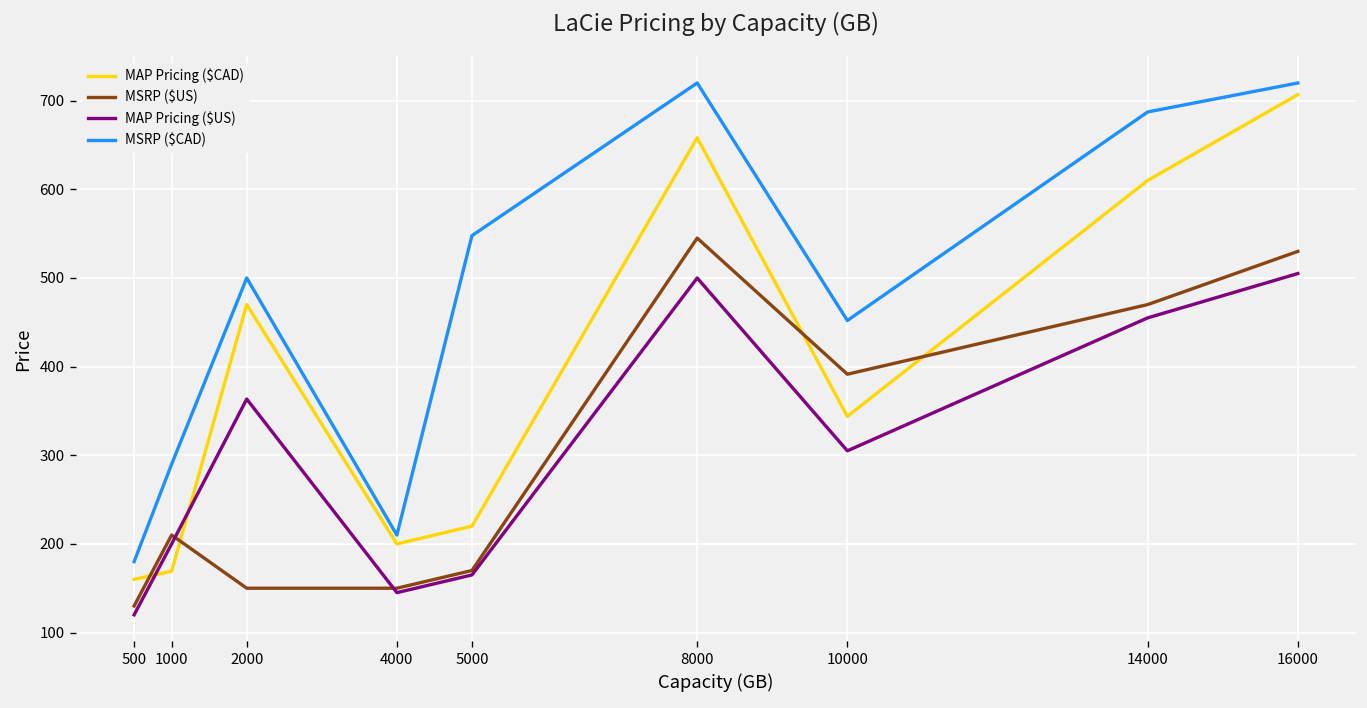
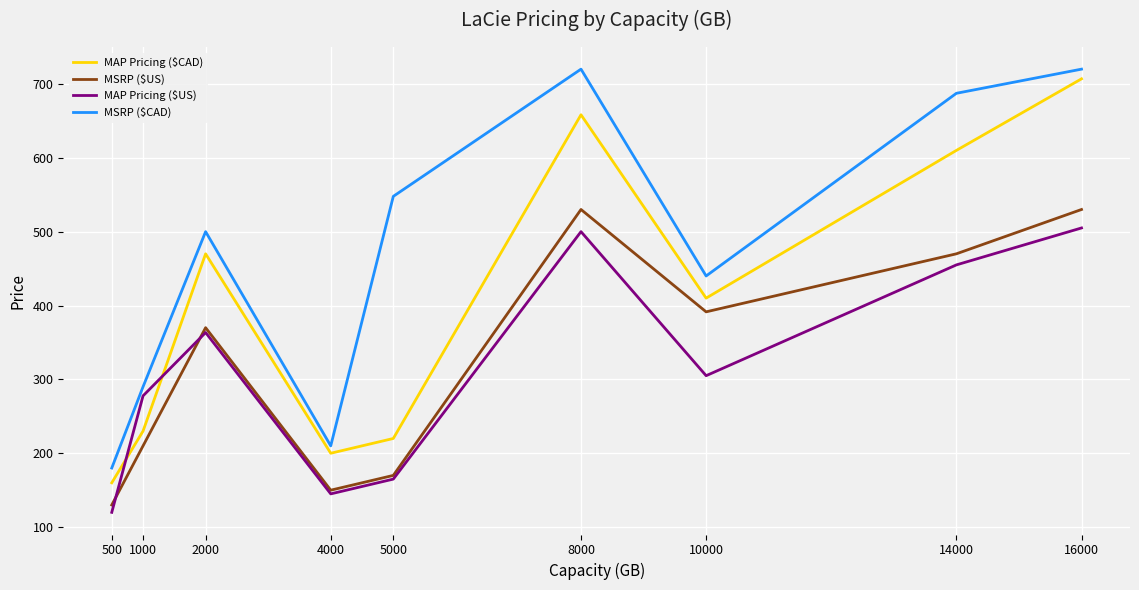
  {
    "MAP Pricing ($CAD)": {
      "500": 160,
-     "1000": 170,
+     "1000": 230,
      "2000": 470,
      "4000": 200,
      "5000": 220,
      "8000": 660,
-     "10000": 340,
+     "10000": 410,
      "14000": 610,
      "16000": 710
    },
    "MSRP ($US)": {
      "500": 130,
      "1000": 210,
-     "2000": 150,
+     "2000": 370,
      "4000": 150,
      "5000": 170,
-     "8000": 550,
+     "8000": 530,
      "10000": 390,
      "14000": 470,
      "16000": 530
    },
    "MAP Pricing ($US)": {
      "500": 120,
-     "1000": 200,
+     "1000": 280,
      "2000": 360,
      "4000": 140,
      "5000": 160,
      "8000": 500,
      "10000": 300,
      "14000": 450,
      "16000": 500
    },
    "MSRP ($CAD)": {
      "500": 180,
      "1000": 290,
      "2000": 500,
      "4000": 210,
      "5000": 550,
      "8000": 720,
-     "10000": 450,
+     "10000": 440,
      "14000": 690,
      "16000": 720
    }
  }
